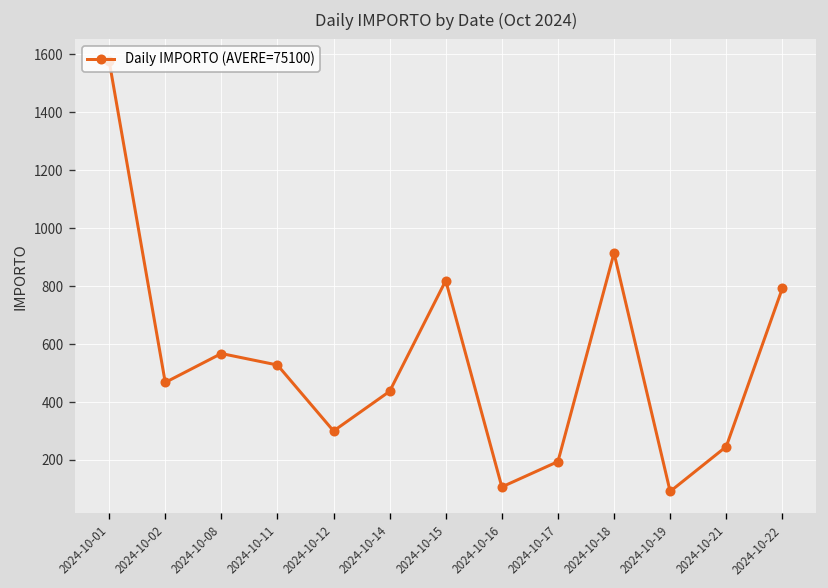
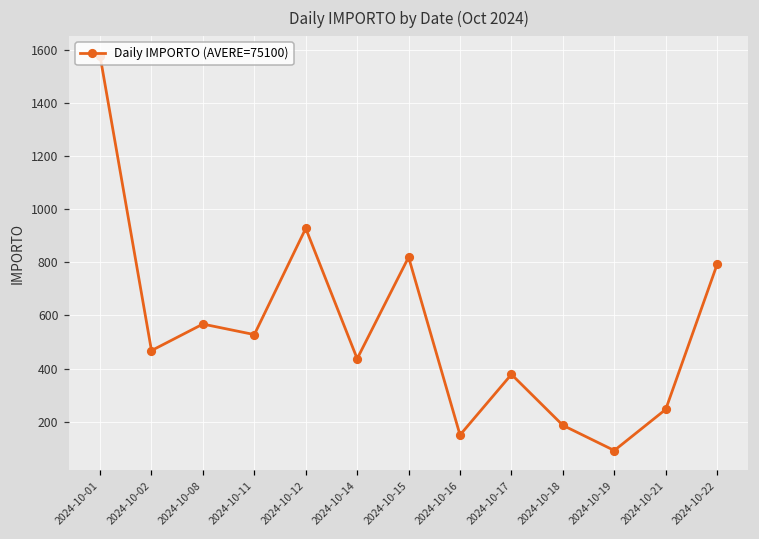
  {
    "2024-10-02": 470,
    "2024-10-08": 570,
    "2024-10-11": 530,
-   "2024-10-12": 300,
+   "2024-10-12": 930,
    "2024-10-14": 440,
    "2024-10-15": 820,
-   "2024-10-16": 110,
-   "2024-10-17": 190,
-   "2024-10-18": 910,
+   "2024-10-16": 150,
+   "2024-10-17": 380,
+   "2024-10-18": 190,
    "2024-10-19": 90,
    "2024-10-21": 250,
    "2024-10-22": 790
  }
